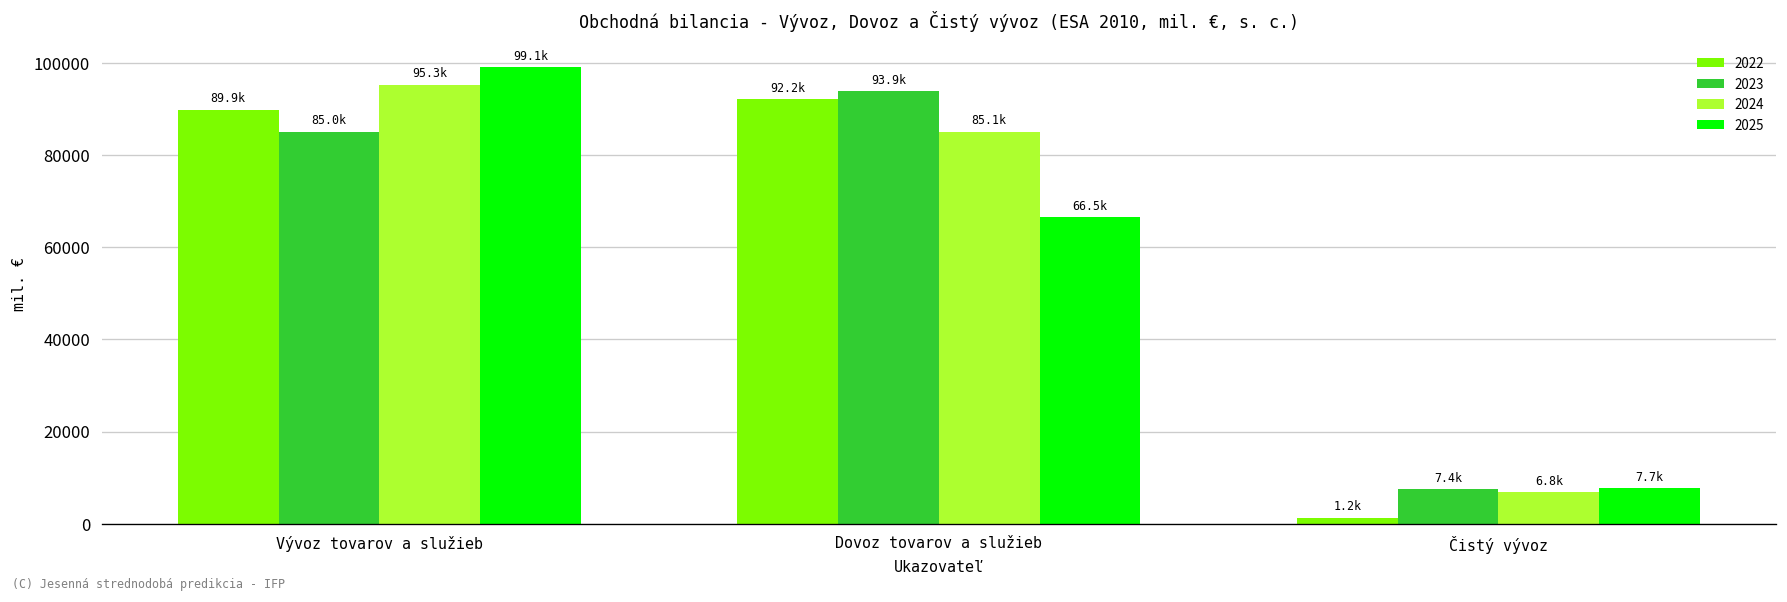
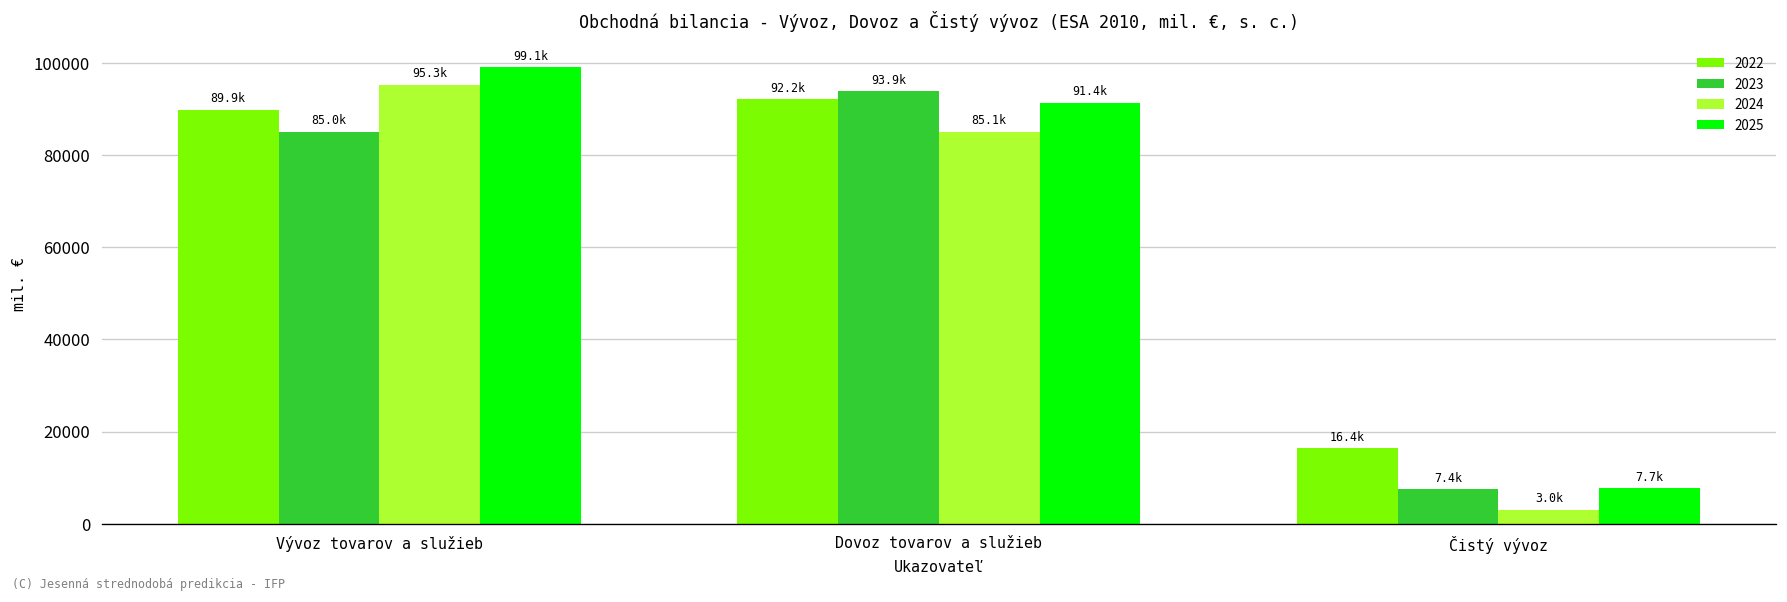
  {
    "2022": {
      "Vývoz tovarov a služieb": "89.9k",
      "Dovoz tovarov a služieb": "92.2k",
-     "Čistý vývoz": "1.2k"
+     "Čistý vývoz": "16.4k"
    },
    "2023": {
      "Vývoz tovarov a služieb": "85.0k",
      "Dovoz tovarov a služieb": "93.9k",
      "Čistý vývoz": "7.4k"
    },
    "2024": {
      "Vývoz tovarov a služieb": "95.3k",
      "Dovoz tovarov a služieb": "85.1k",
-     "Čistý vývoz": "6.8k"
+     "Čistý vývoz": "3.0k"
    },
    "2025": {
      "Vývoz tovarov a služieb": "99.1k",
-     "Dovoz tovarov a služieb": "66.5k",
+     "Dovoz tovarov a služieb": "91.4k",
      "Čistý vývoz": "7.7k"
    }
  }
